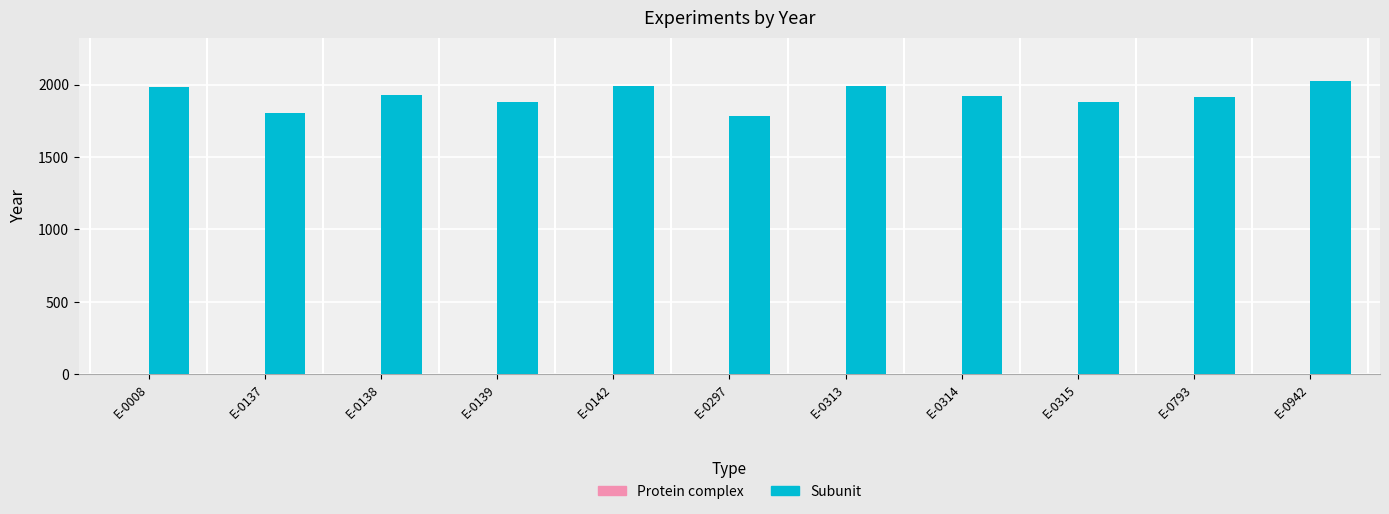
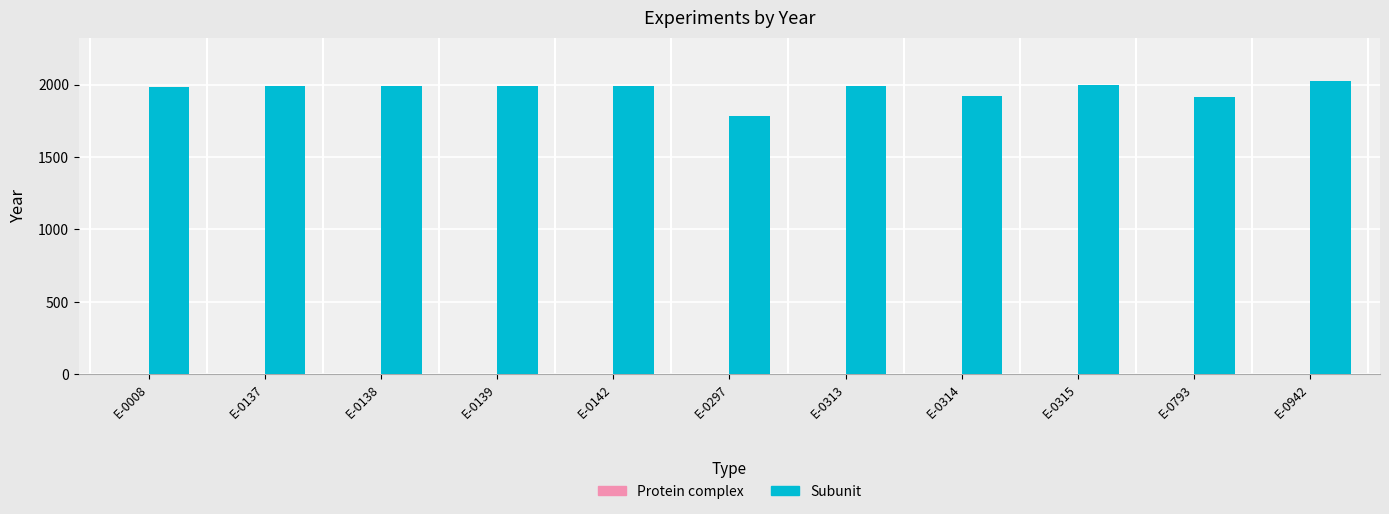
  {
    "Subunit": {
      "E-0008": 1990,
-     "E-0137": 1810,
-     "E-0138": 1930,
-     "E-0139": 1880,
+     "E-0137": 1990,
+     "E-0138": 1990,
+     "E-0139": 1990,
      "E-0142": 1990,
      "E-0297": 1790,
      "E-0313": 1990,
      "E-0314": 1920,
-     "E-0315": 1880,
+     "E-0315": 2000,
      "E-0793": 1920,
      "E-0942": 2020
    }
  }
